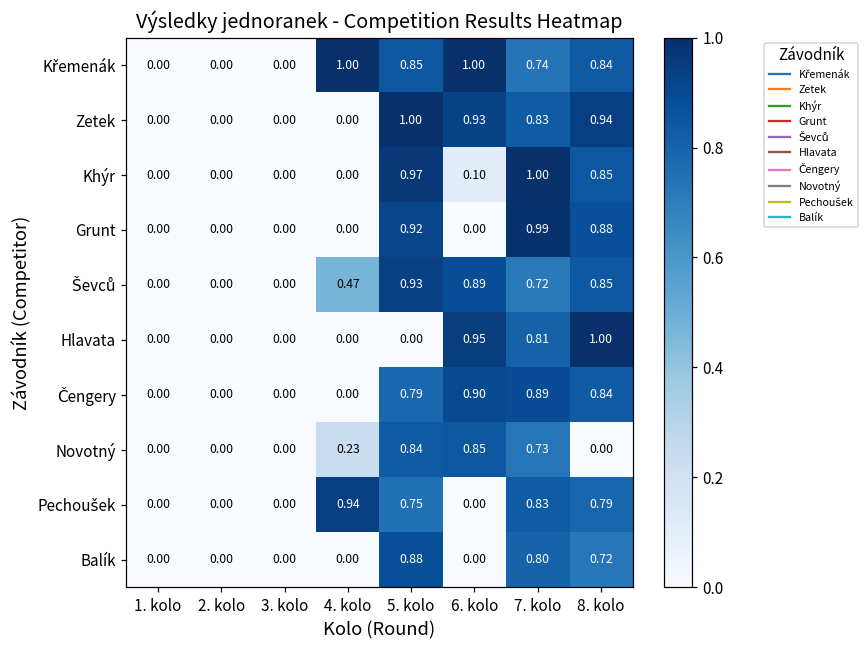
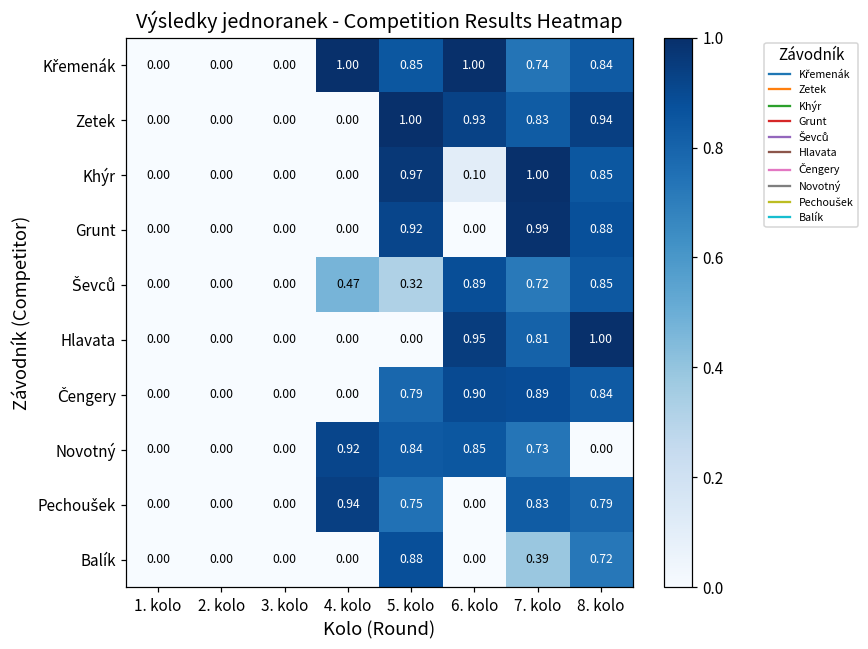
  {
    "Křemenák": {
      "1. kolo": 0.00,
      "2. kolo": 0.00,
      "3. kolo": 0.00,
      "4. kolo": 1.00,
      "5. kolo": 0.85,
      "6. kolo": 1.00,
      "7. kolo": 0.74,
      "8. kolo": 0.84
    },
    "Zetek": {
      "1. kolo": 0.00,
      "2. kolo": 0.00,
      "3. kolo": 0.00,
      "4. kolo": 0.00,
      "5. kolo": 1.00,
      "6. kolo": 0.93,
      "7. kolo": 0.83,
      "8. kolo": 0.94
    },
    "Khýr": {
      "1. kolo": 0.00,
      "2. kolo": 0.00,
      "3. kolo": 0.00,
      "4. kolo": 0.00,
      "5. kolo": 0.97,
      "6. kolo": 0.10,
      "7. kolo": 1.00,
      "8. kolo": 0.85
    },
    "Grunt": {
      "1. kolo": 0.00,
      "2. kolo": 0.00,
      "3. kolo": 0.00,
      "4. kolo": 0.00,
      "5. kolo": 0.92,
      "6. kolo": 0.00,
      "7. kolo": 0.99,
      "8. kolo": 0.88
    },
    "Ševců": {
      "1. kolo": 0.00,
      "2. kolo": 0.00,
      "3. kolo": 0.00,
      "4. kolo": 0.47,
-     "5. kolo": 0.93,
+     "5. kolo": 0.32,
      "6. kolo": 0.89,
      "7. kolo": 0.72,
      "8. kolo": 0.85
    },
    "Hlavata": {
      "1. kolo": 0.00,
      "2. kolo": 0.00,
      "3. kolo": 0.00,
      "4. kolo": 0.00,
      "5. kolo": 0.00,
      "6. kolo": 0.95,
      "7. kolo": 0.81,
      "8. kolo": 1.00
    },
    "Čengery": {
      "1. kolo": 0.00,
      "2. kolo": 0.00,
      "3. kolo": 0.00,
      "4. kolo": 0.00,
      "5. kolo": 0.79,
      "6. kolo": 0.90,
      "7. kolo": 0.89,
      "8. kolo": 0.84
    },
    "Novotný": {
      "1. kolo": 0.00,
      "2. kolo": 0.00,
      "3. kolo": 0.00,
-     "4. kolo": 0.23,
+     "4. kolo": 0.92,
      "5. kolo": 0.84,
      "6. kolo": 0.85,
      "7. kolo": 0.73,
      "8. kolo": 0.00
    },
    "Pechoušek": {
      "1. kolo": 0.00,
      "2. kolo": 0.00,
      "3. kolo": 0.00,
      "4. kolo": 0.94,
      "5. kolo": 0.75,
      "6. kolo": 0.00,
      "7. kolo": 0.83,
      "8. kolo": 0.79
    },
    "Balík": {
      "1. kolo": 0.00,
      "2. kolo": 0.00,
      "3. kolo": 0.00,
      "4. kolo": 0.00,
      "5. kolo": 0.88,
      "6. kolo": 0.00,
-     "7. kolo": 0.80,
+     "7. kolo": 0.39,
      "8. kolo": 0.72
    }
  }
